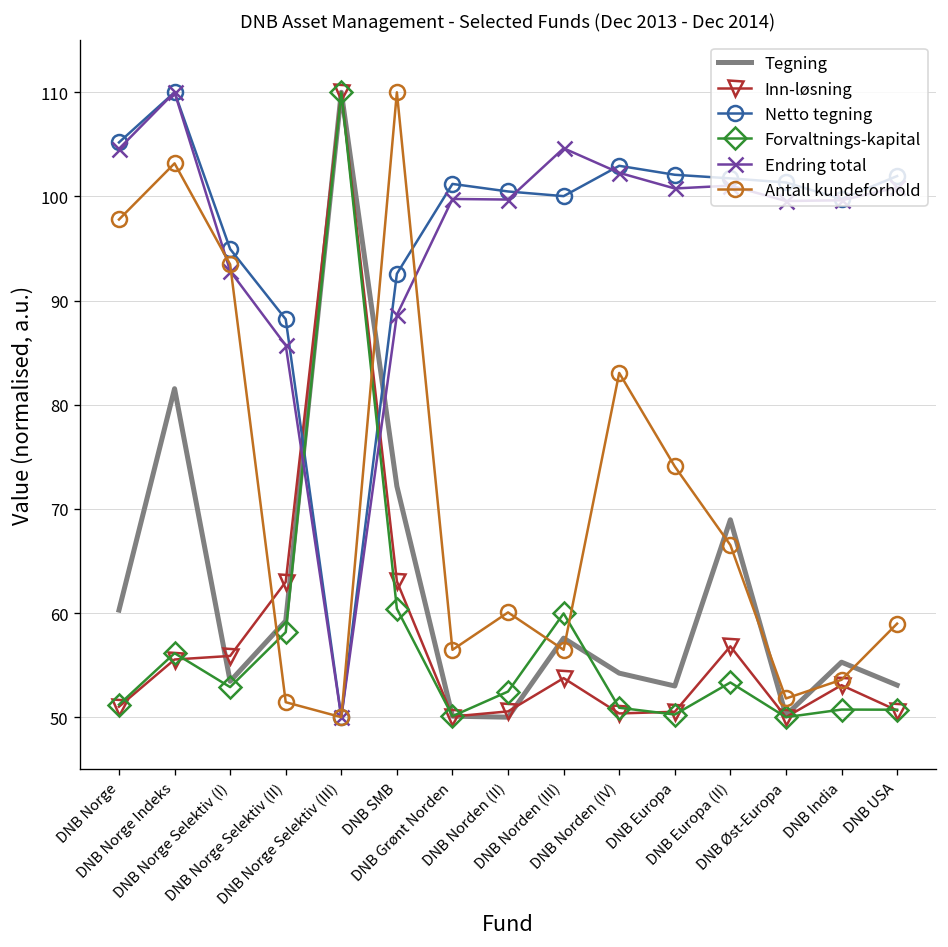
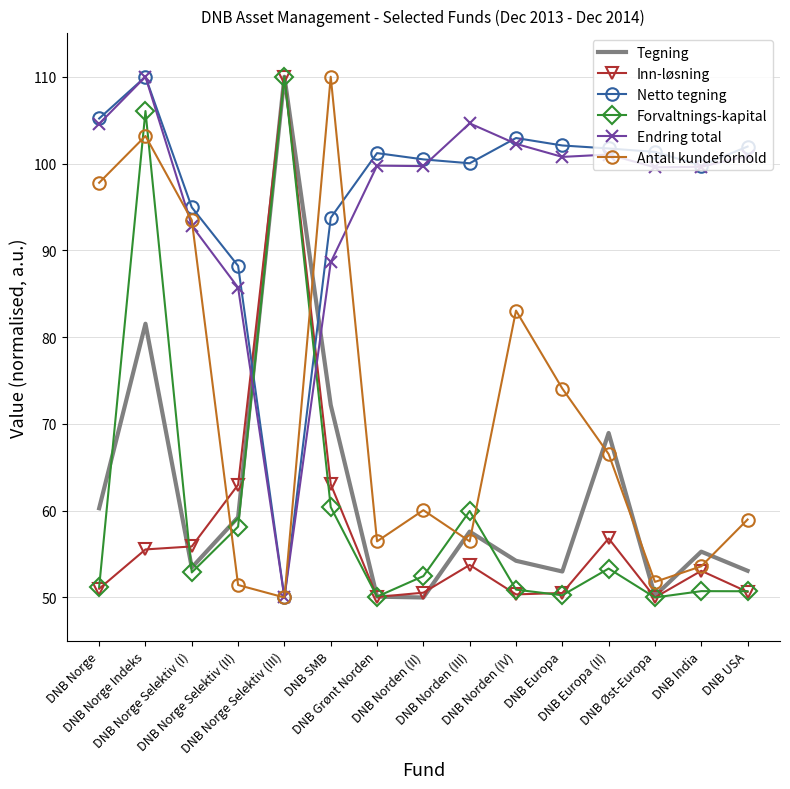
  {
    "Tegning": {
      "DNB Norge": 60,
      "DNB Norge Indeks": 82,
      "DNB Norge Selektiv (I)": 53,
      "DNB Norge Selektiv (II)": 59,
      "DNB SMB": 72,
      "DNB Norden (II)": 50,
      "DNB Norden (III)": 58,
      "DNB Norden (IV)": 54,
      "DNB Europa": 53,
      "DNB Europa (II)": 69,
      "DNB India": 55,
      "DNB USA": 53
    },
    "Inn-løsning": {
      "DNB Norge Indeks": 56,
      "DNB Norge Selektiv (I)": 56,
      "DNB Norge Selektiv (II)": 63,
      "DNB SMB": 63,
      "DNB Norden (II)": 51,
      "DNB Norden (III)": 54,
      "DNB Norden (IV)": 50,
      "DNB Europa (II)": 57,
      "DNB India": 53
    },
    "Netto tegning": {
      "DNB Norge": 105,
      "DNB Norge Selektiv (I)": 95,
      "DNB Norge Selektiv (II)": 88,
-     "DNB SMB": 93,
+     "DNB SMB": 94,
      "DNB Grønt Norden": 101,
      "DNB Norden (II)": 100,
      "DNB Norden (III)": 100,
      "DNB Norden (IV)": 103,
      "DNB Europa": 102
    },
    "Forvaltnings-kapital": {
-     "DNB Norge Indeks": 56,
+     "DNB Norge Indeks": 106,
      "DNB Norge Selektiv (I)": 53,
      "DNB Norge Selektiv (II)": 58,
      "DNB SMB": 60,
      "DNB Norden (II)": 52,
      "DNB Norden (III)": 60,
      "DNB Norden (IV)": 51,
      "DNB Europa (II)": 53,
      "DNB India": 51
    },
    "Endring total": {
      "DNB Norge": 105,
      "DNB Norge Selektiv (I)": 93,
      "DNB Norge Selektiv (II)": 86,
      "DNB SMB": 89,
      "DNB Grønt Norden": 100,
      "DNB Norden (II)": 100,
      "DNB Norden (III)": 105,
      "DNB Norden (IV)": 102,
      "DNB Europa": 101
    },
    "Antall kundeforhold": {
      "DNB Norge": 98,
      "DNB Norge Indeks": 103,
      "DNB Norge Selektiv (I)": 93,
      "DNB Norge Selektiv (II)": 51,
      "DNB SMB": 110,
      "DNB Grønt Norden": 56,
      "DNB Norden (II)": 60,
      "DNB Norden (III)": 56,
      "DNB Norden (IV)": 83,
      "DNB Europa": 74,
      "DNB Europa (II)": 67,
      "DNB Øst-Europa": 52,
      "DNB India": 54,
      "DNB USA": 59
    }
  }
